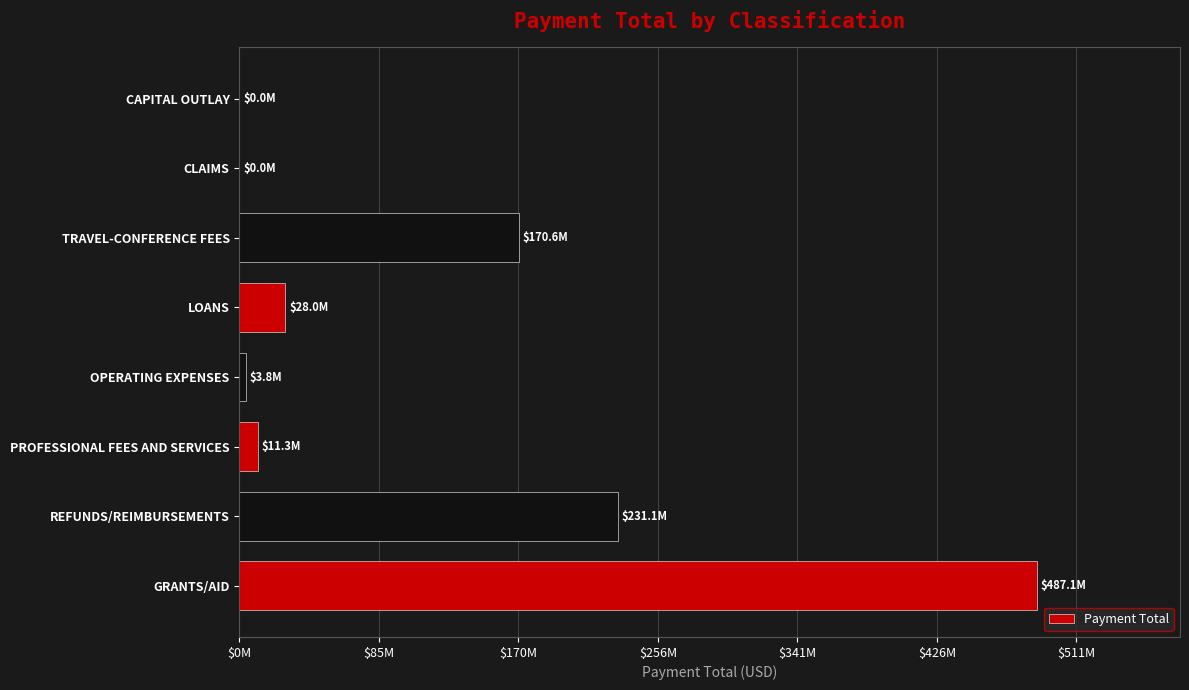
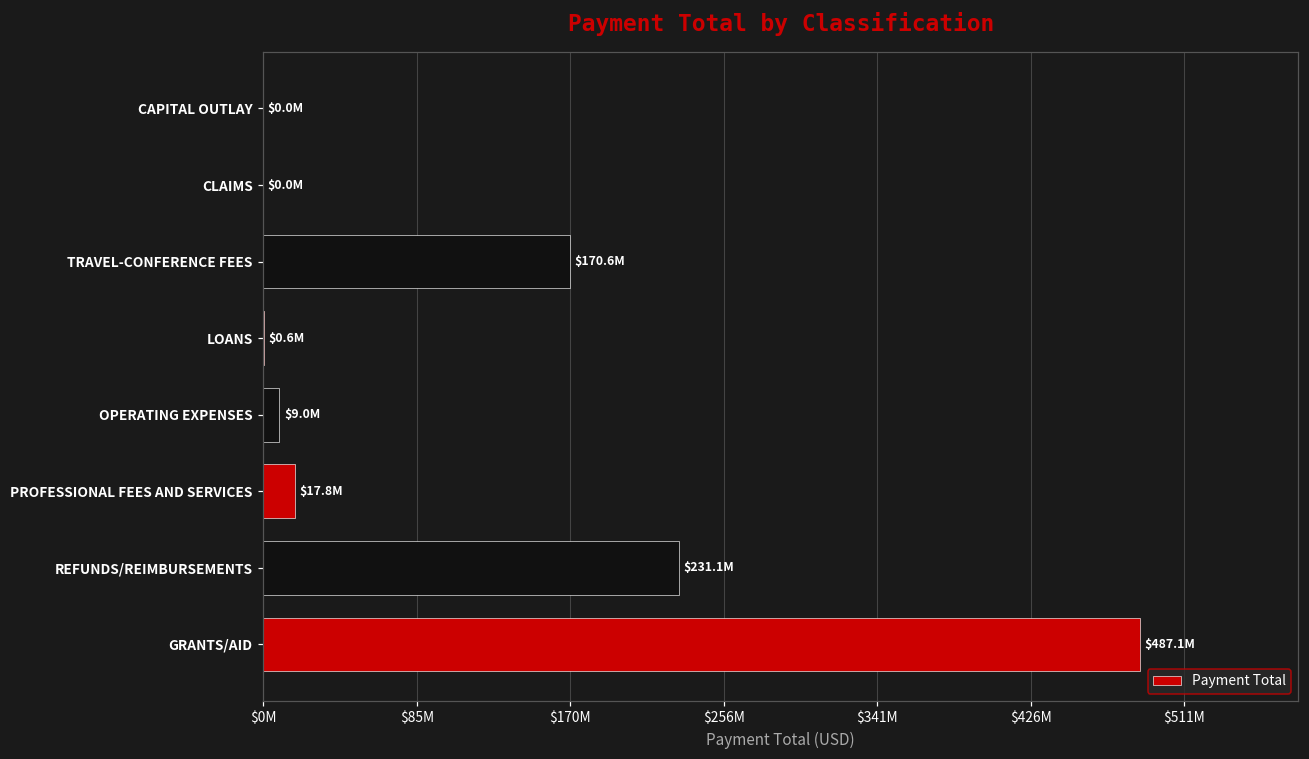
  {
    "TRAVEL-CONFERENCE FEES": "$170.6M",
-   "LOANS": "$28.0M",
-   "OPERATING EXPENSES": "$3.8M",
-   "PROFESSIONAL FEES AND SERVICES": "$11.3M",
+   "LOANS": "$0.6M",
+   "OPERATING EXPENSES": "$9.0M",
+   "PROFESSIONAL FEES AND SERVICES": "$17.8M",
    "REFUNDS/REIMBURSEMENTS": "$231.1M",
    "GRANTS/AID": "$487.1M"
  }
